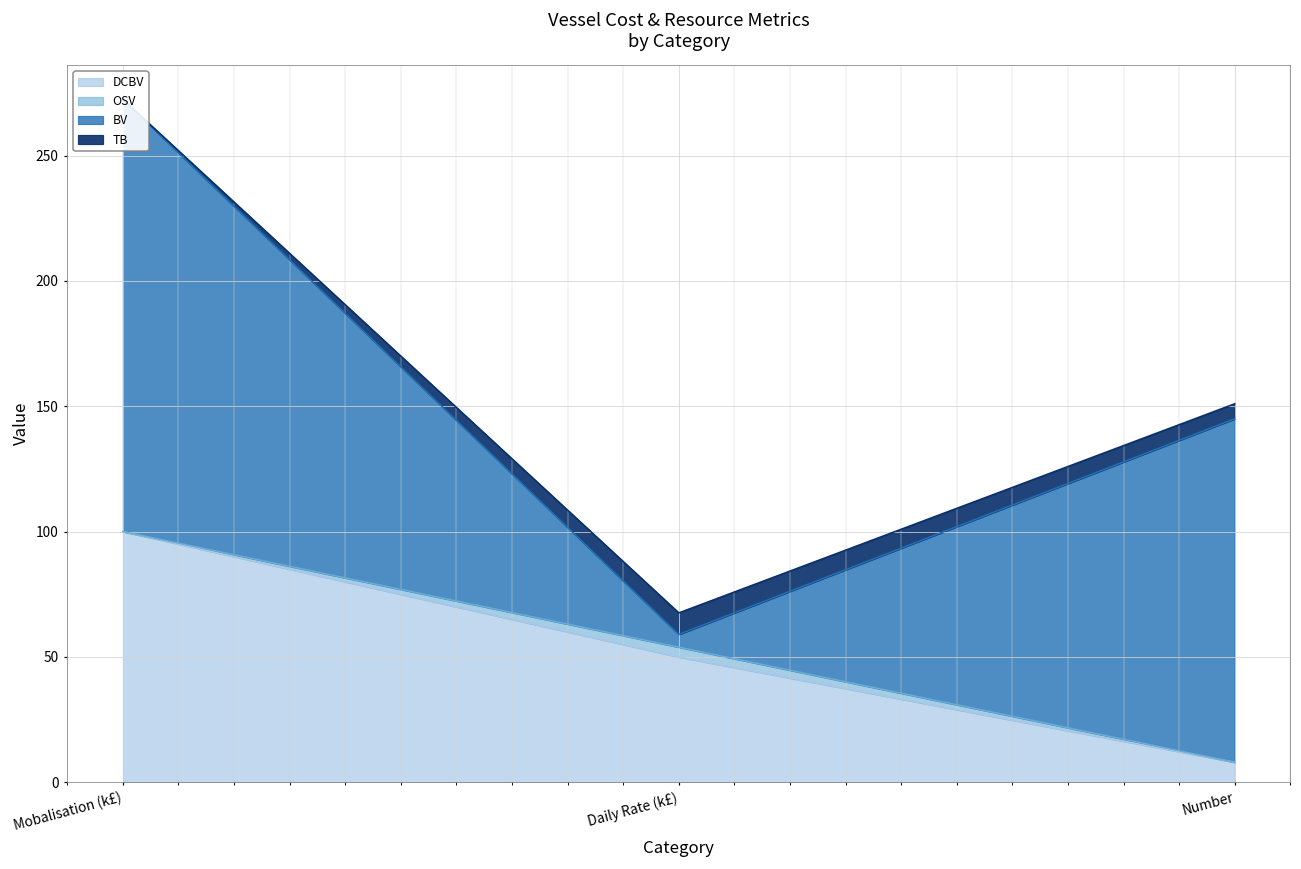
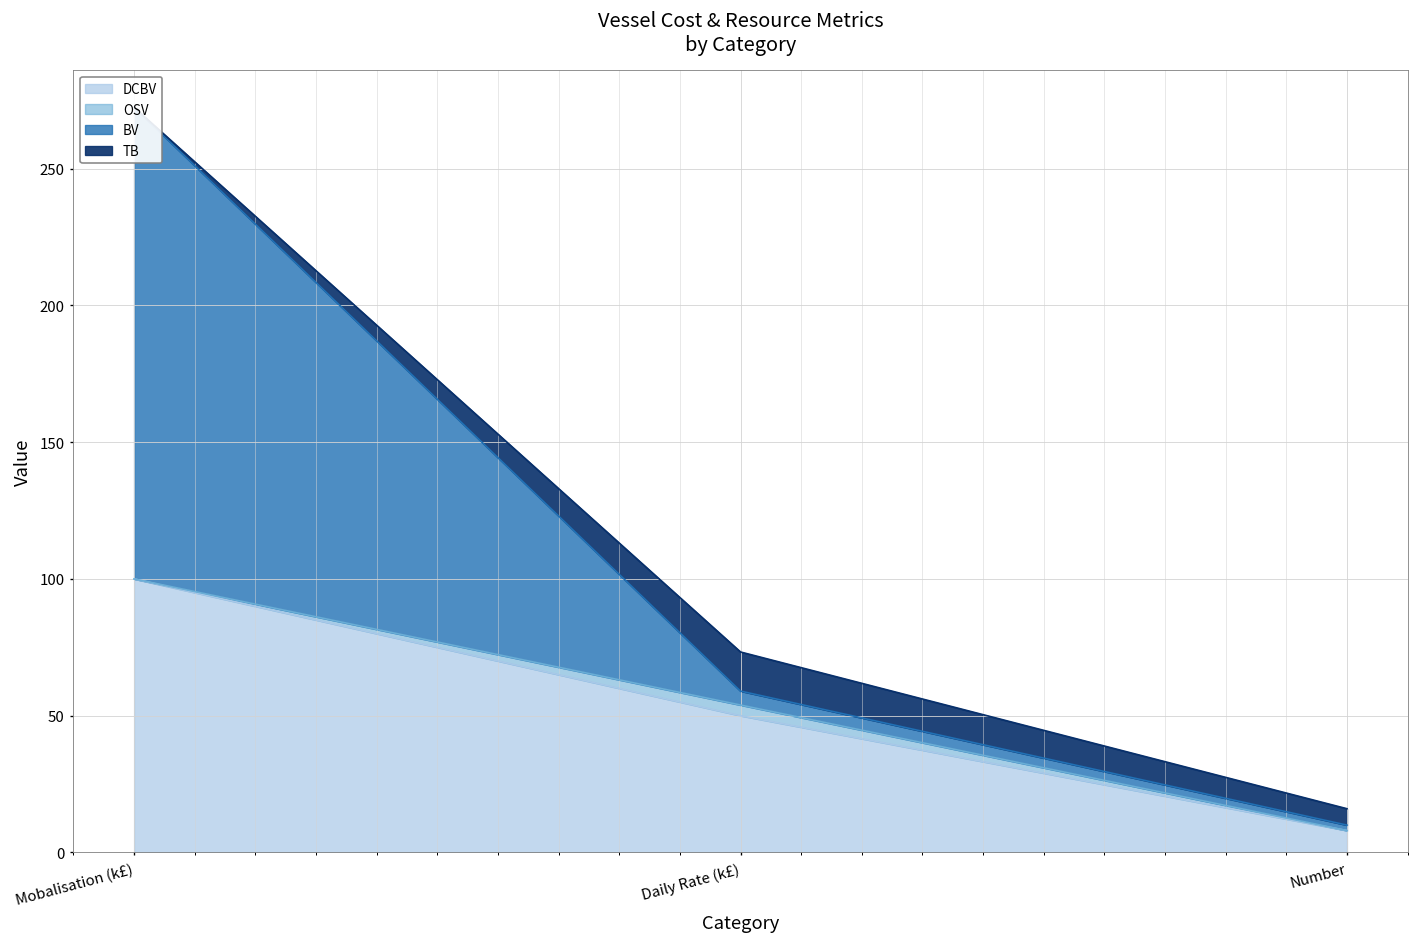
  {
    "BV": {
      "Daily Rate (k£)": 5,
-     "Number": 137
+     "Number": 2
    },
    "TB": {
-     "Daily Rate (k£)": 9,
+     "Daily Rate (k£)": 14,
      "Number": 6
    }
  }
